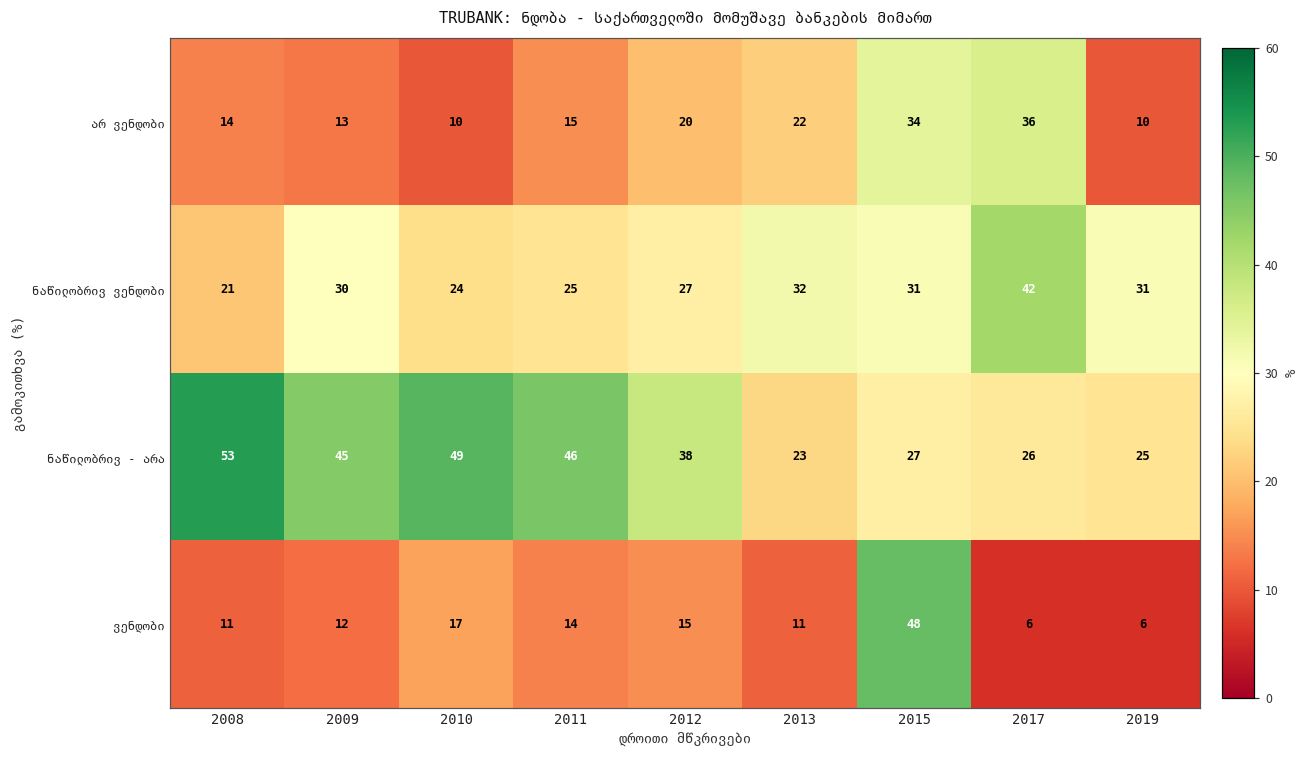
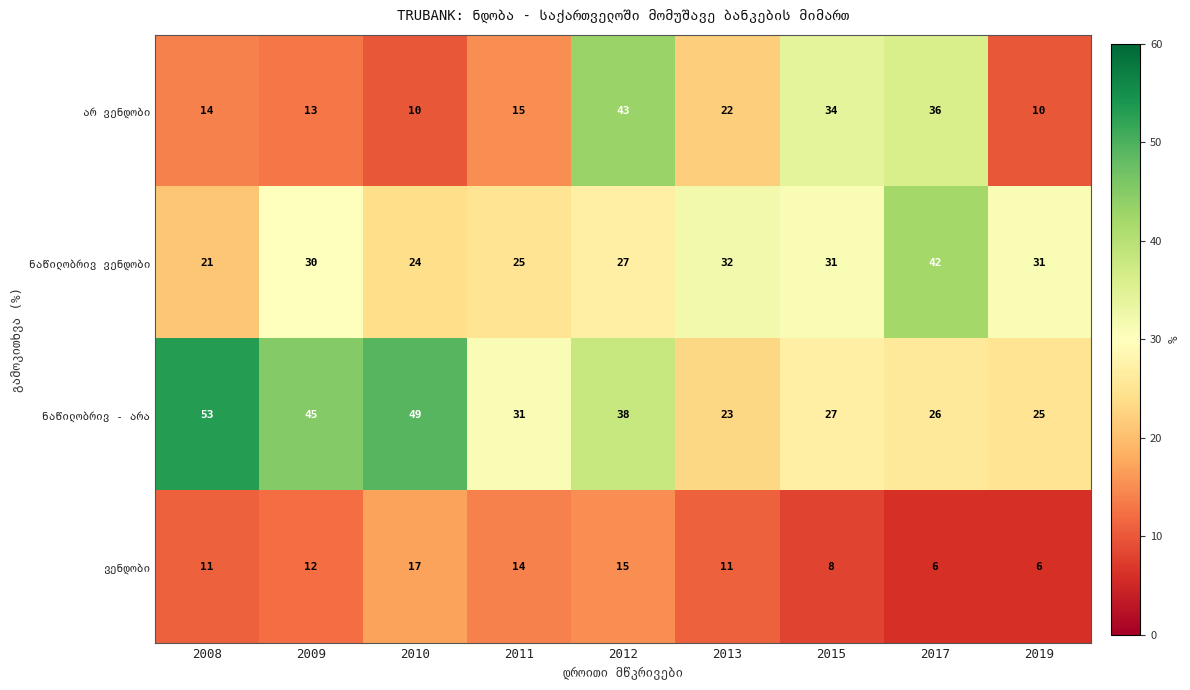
  {
    "არ ვენდობი": {
      "2008": 14,
      "2009": 13,
      "2010": 10,
      "2011": 15,
-     "2012": 20,
+     "2012": 43,
      "2013": 22,
      "2015": 34,
      "2017": 36,
      "2019": 10
    },
    "ნაწილობრივ ვენდობი": {
      "2008": 21,
      "2009": 30,
      "2010": 24,
      "2011": 25,
      "2012": 27,
      "2013": 32,
      "2015": 31,
      "2017": 42,
      "2019": 31
    },
    "ნაწილობრივ - არა": {
      "2008": 53,
      "2009": 45,
      "2010": 49,
-     "2011": 46,
+     "2011": 31,
      "2012": 38,
      "2013": 23,
      "2015": 27,
      "2017": 26,
      "2019": 25
    },
    "ვენდობი": {
      "2008": 11,
      "2009": 12,
      "2010": 17,
      "2011": 14,
      "2012": 15,
      "2013": 11,
-     "2015": 48,
+     "2015": 8,
      "2017": 6,
      "2019": 6
    }
  }
